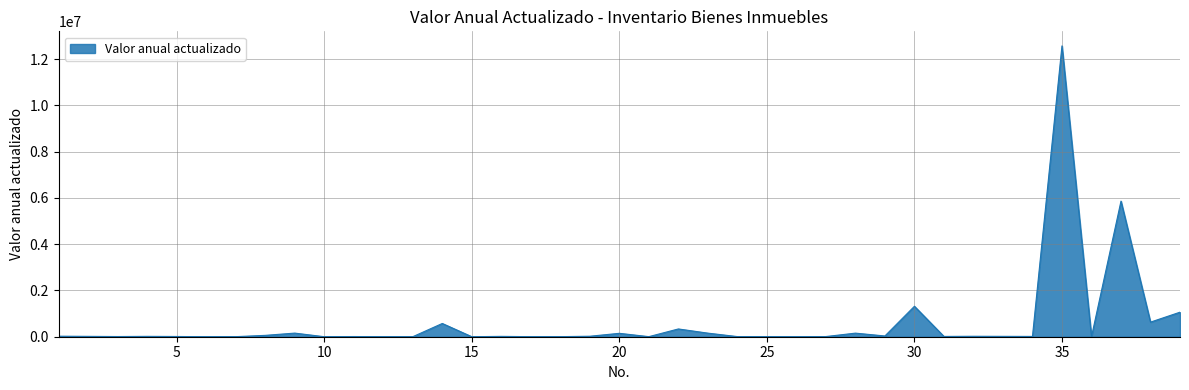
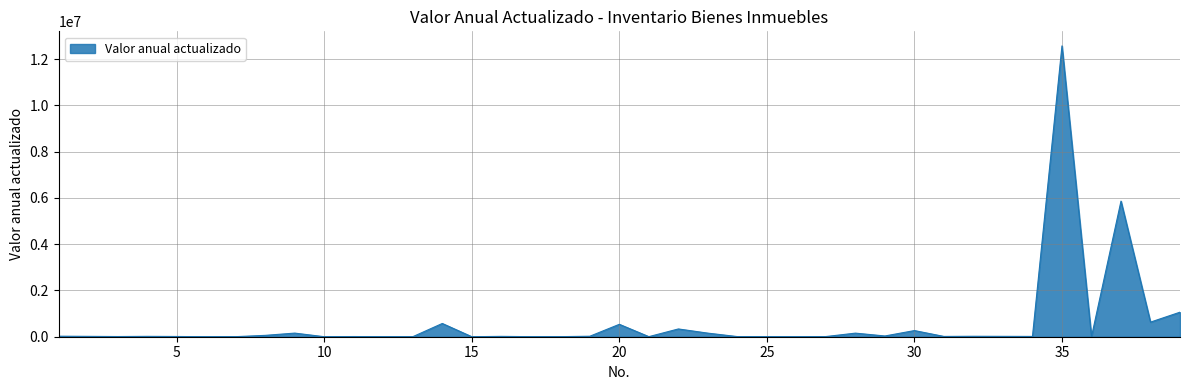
  {
    "5": 0,
    "10": 0,
    "15": 0,
-   "20": 100000,
+   "20": 500000,
    "25": 0,
-   "30": 1300000,
+   "30": 300000,
    "35": 12600000
  }
